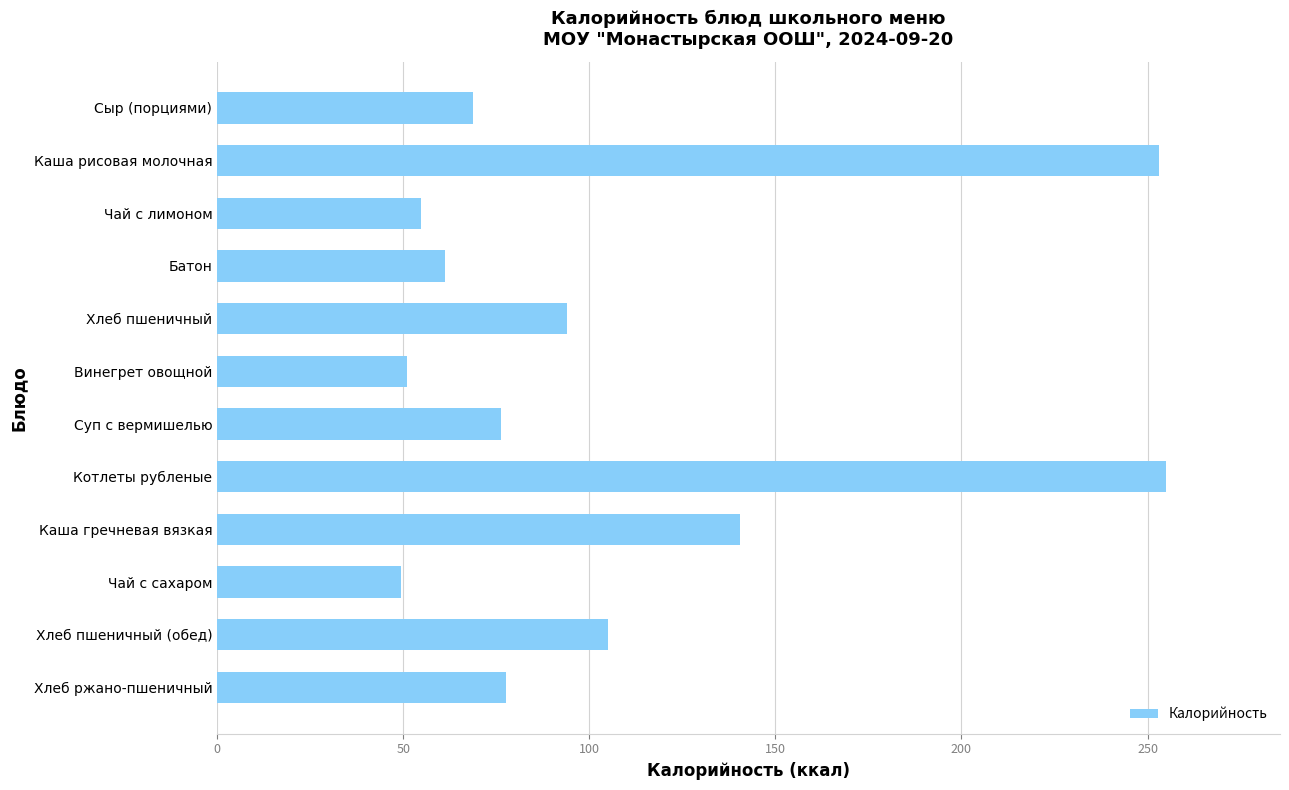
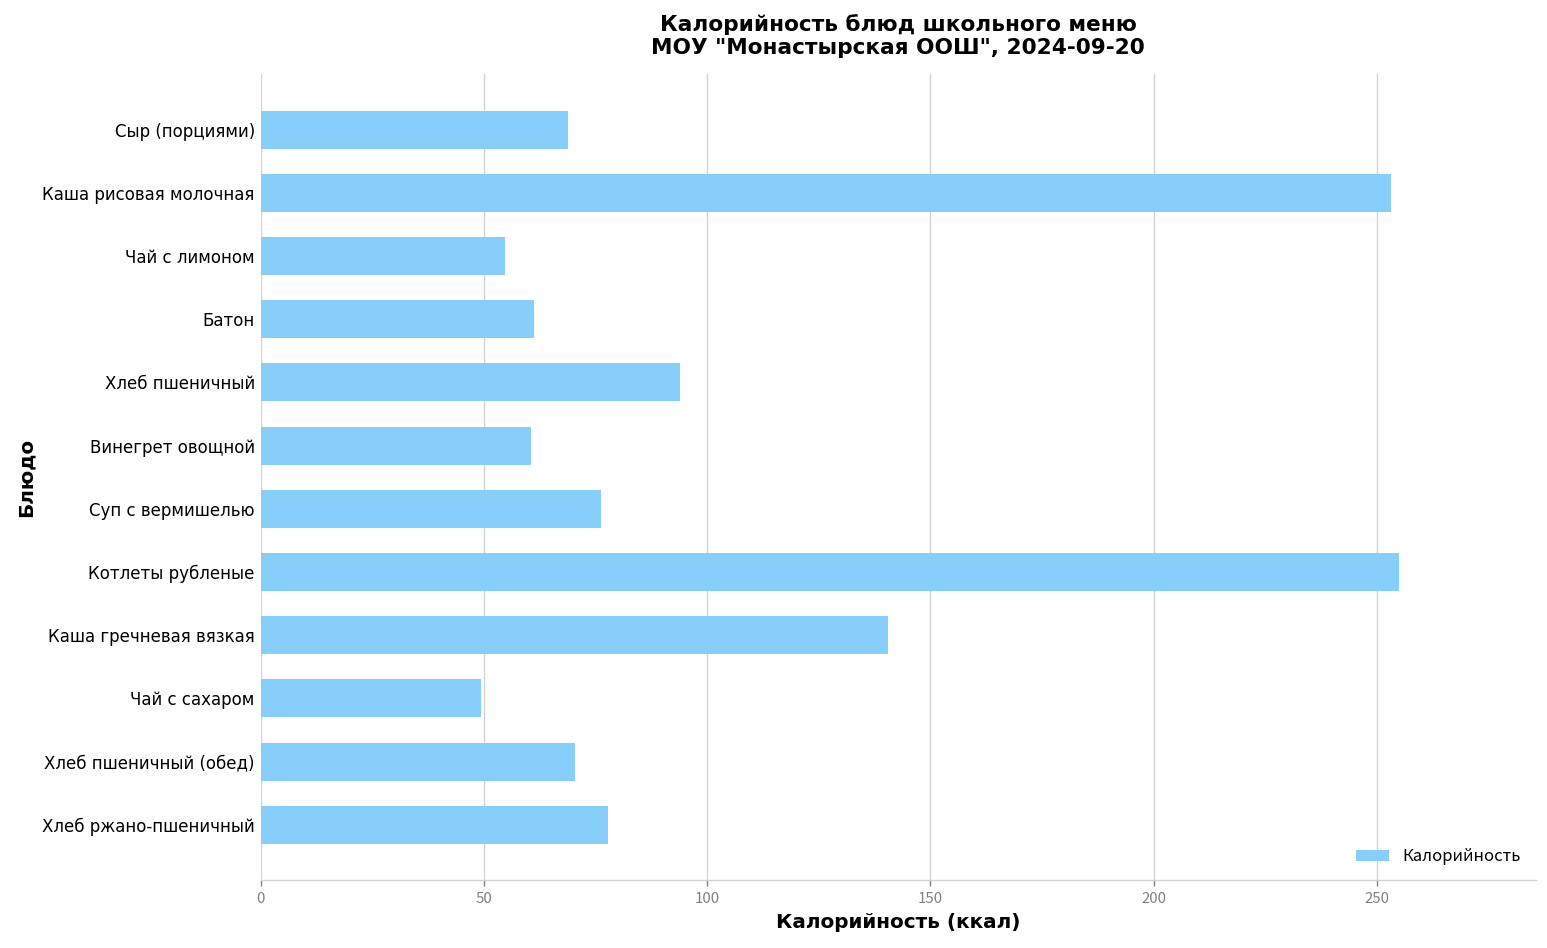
  {
    "Сыр (порциями)": 69,
    "Каша рисовая молочная": 253,
    "Чай с лимоном": 55,
    "Батон": 61,
    "Хлеб пшеничный": 94,
-   "Винегрет овощной": 51,
+   "Винегрет овощной": 61,
    "Суп с вермишелью": 76,
    "Котлеты рубленые": 255,
    "Каша гречневая вязкая": 140,
    "Чай с сахаром": 49,
-   "Хлеб пшеничный (обед)": 105,
+   "Хлеб пшеничный (обед)": 71,
    "Хлеб ржано-пшеничный": 78
  }
